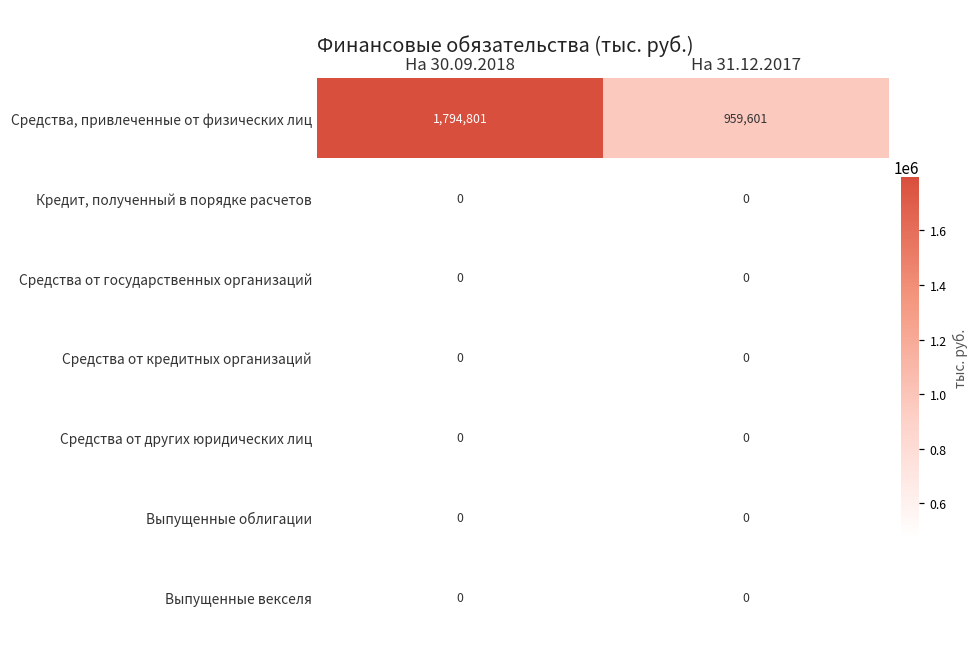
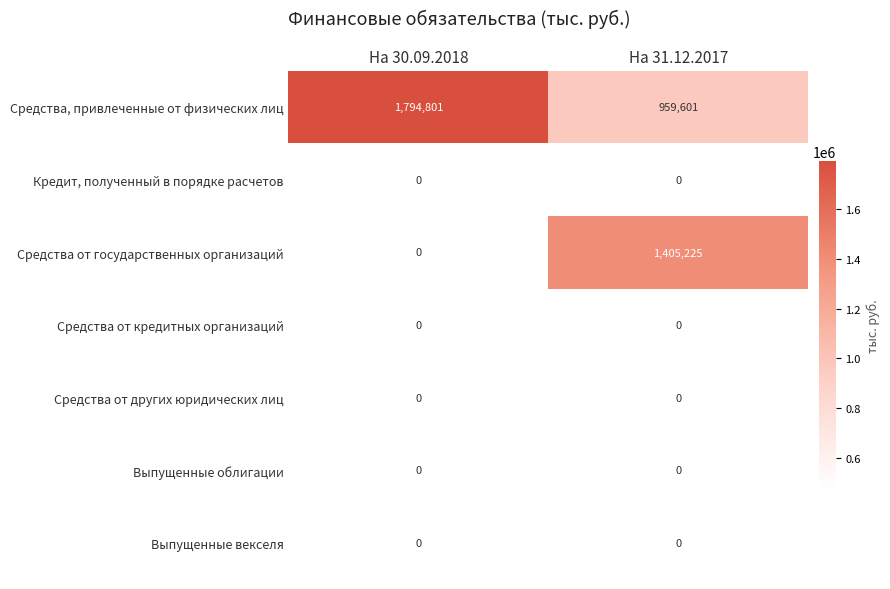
  {
    "Средства, привлеченные от физических лиц": {
      "На 30.09.2018": "1,794,801",
      "На 31.12.2017": "959,601"
    },
    "Кредит, полученный в порядке расчетов": {
      "На 30.09.2018": "0",
      "На 31.12.2017": "0"
    },
    "Средства от государственных организаций": {
      "На 30.09.2018": "0",
-     "На 31.12.2017": "0"
+     "На 31.12.2017": "1,405,225"
    },
    "Средства от кредитных организаций": {
      "На 30.09.2018": "0",
      "На 31.12.2017": "0"
    },
    "Средства от других юридических лиц": {
      "На 30.09.2018": "0",
      "На 31.12.2017": "0"
    },
    "Выпущенные облигации": {
      "На 30.09.2018": "0",
      "На 31.12.2017": "0"
    },
    "Выпущенные векселя": {
      "На 30.09.2018": "0",
      "На 31.12.2017": "0"
    }
  }
